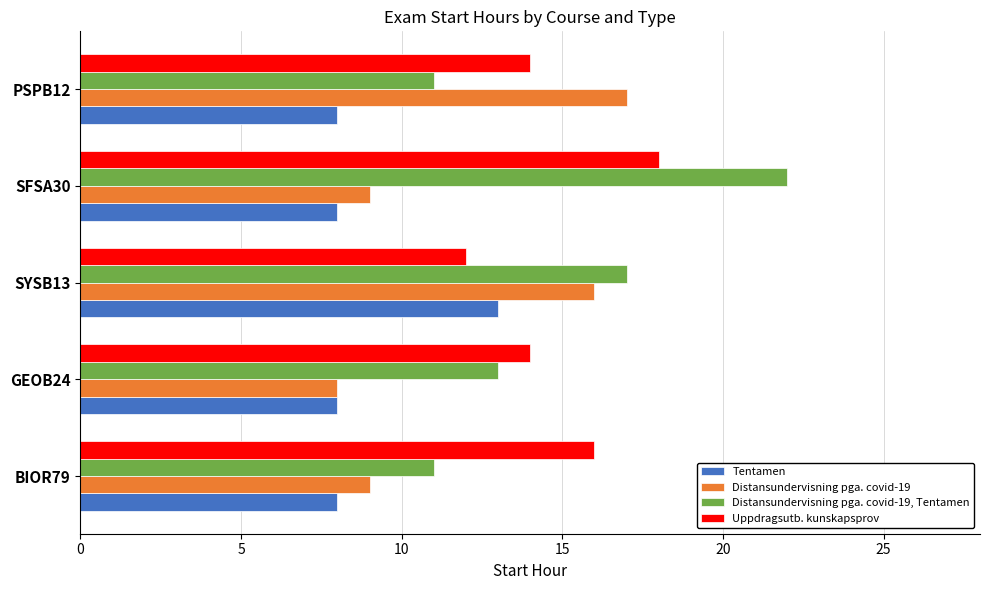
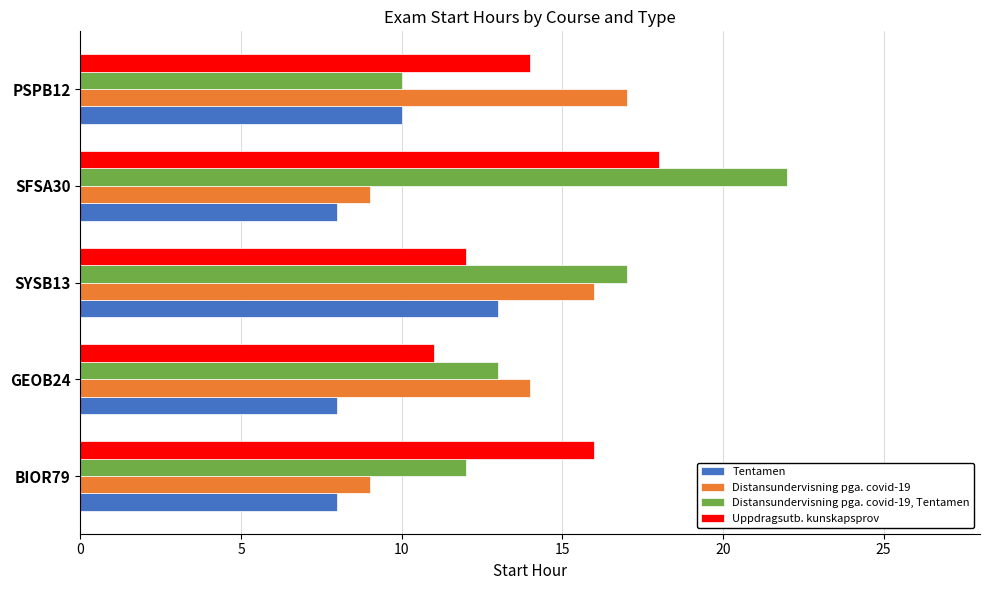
  {
    "Tentamen": {
-     "PSPB12": 8,
+     "PSPB12": 10,
      "SFSA30": 8,
      "SYSB13": 13,
      "GEOB24": 8,
      "BIOR79": 8
    },
    "Distansundervisning pga. covid-19": {
      "PSPB12": 17,
      "SFSA30": 9,
      "SYSB13": 16,
-     "GEOB24": 8,
+     "GEOB24": 14,
      "BIOR79": 9
    },
    "Distansundervisning pga. covid-19, Tentamen": {
-     "PSPB12": 11,
+     "PSPB12": 10,
      "SFSA30": 22,
      "SYSB13": 17,
      "GEOB24": 13,
-     "BIOR79": 11
+     "BIOR79": 12
    },
    "Uppdragsutb. kunskapsprov": {
      "PSPB12": 14,
      "SFSA30": 18,
      "SYSB13": 12,
-     "GEOB24": 14,
+     "GEOB24": 11,
      "BIOR79": 16
    }
  }
